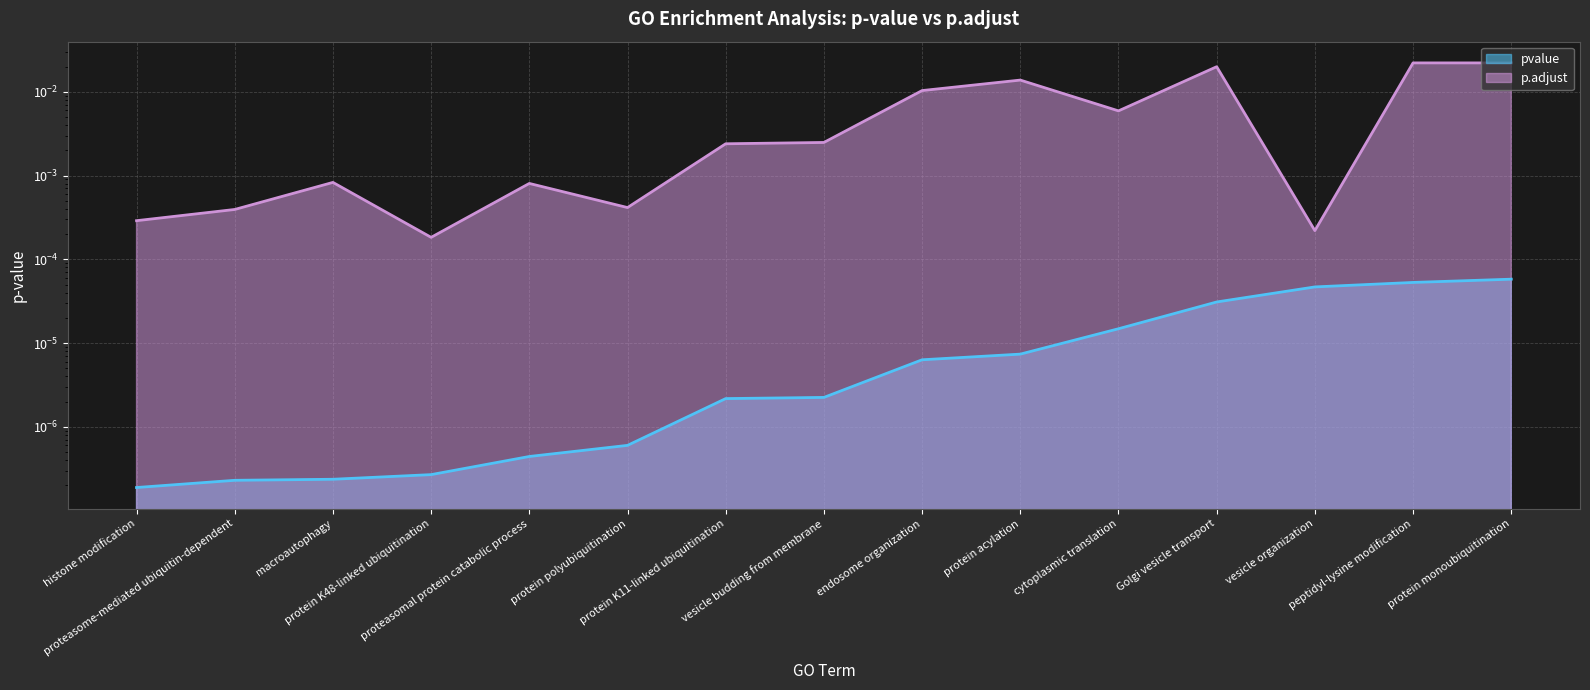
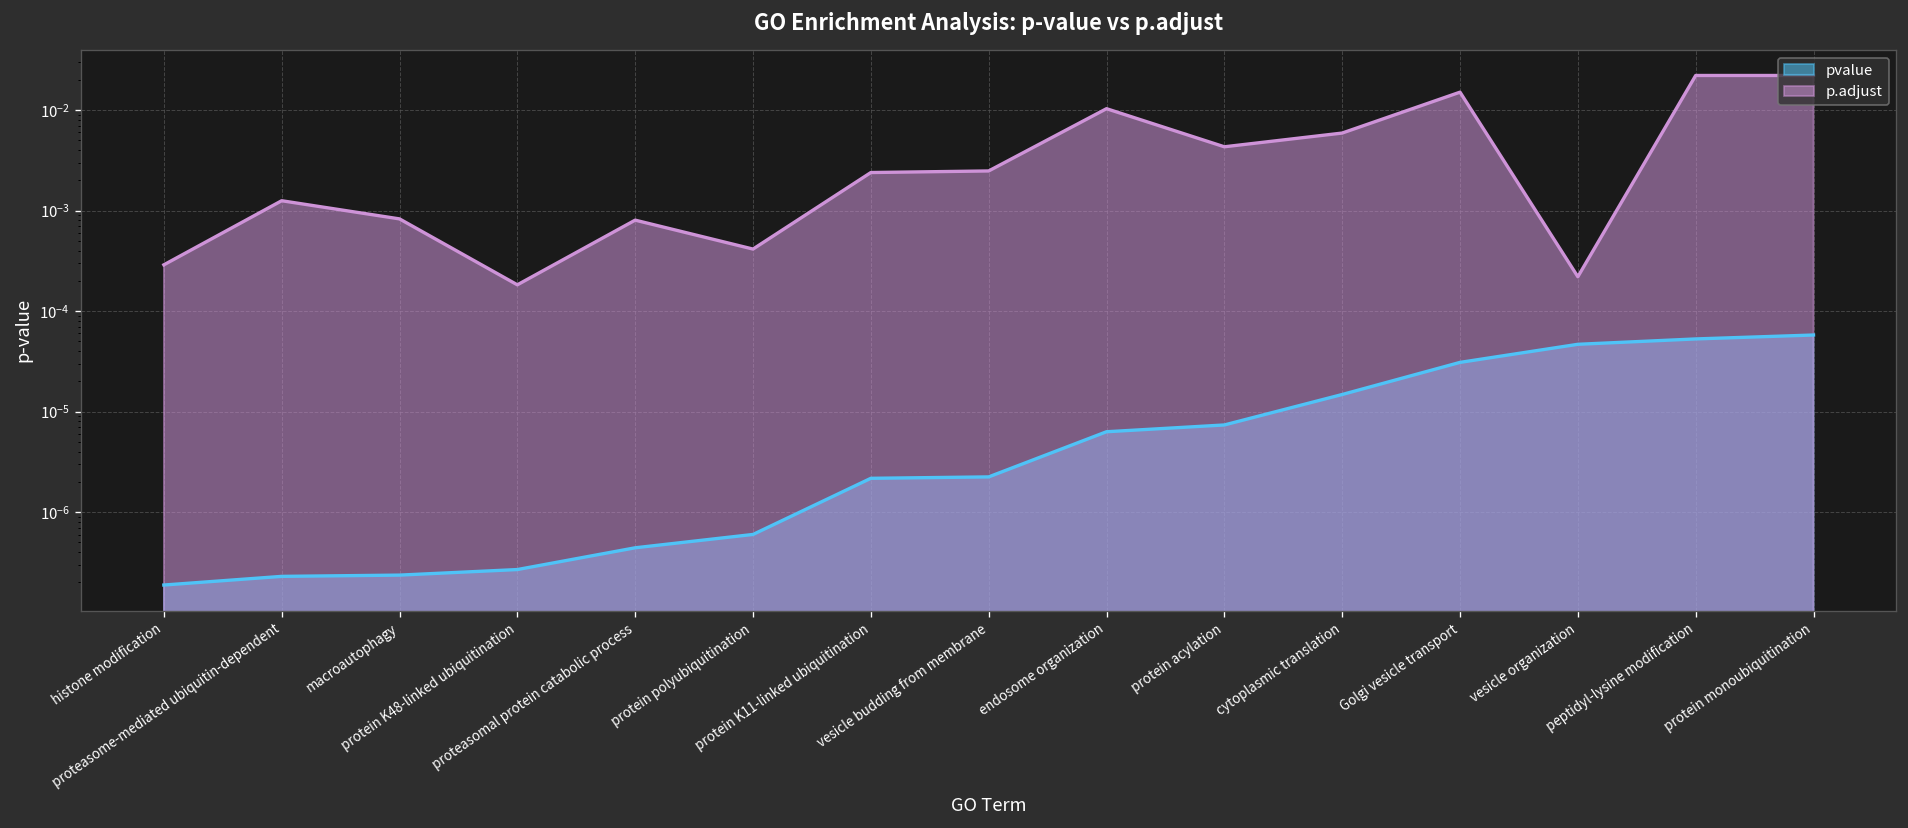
  {
    "pvalue": {
      "histone modification": 0.00000019,
      "proteasome-mediated ubiquitin-dependent": 0.00000023,
      "macroautophagy": 0.00000024,
      "protein K48-linked ubiquitination": 0.00000027,
      "proteasomal protein catabolic process": 0.0000004,
      "protein polyubiquitination": 0.0000006,
      "protein K11-linked ubiquitination": 0.0000022,
      "vesicle budding from membrane": 0.0000022,
      "endosome organization": 0.000006,
      "protein acylation": 0.000007,
      "cytoplasmic translation": 0.000015,
      "Golgi vesicle transport": 0.000031,
      "vesicle organization": 0.00005,
      "peptidyl-lysine modification": 0.00005,
      "protein monoubiquitination": 0.00006
    },
    "p.adjust": {
      "histone modification": 0.0003,
-     "proteasome-mediated ubiquitin-dependent": 0.0004,
+     "proteasome-mediated ubiquitin-dependent": 0.0013,
      "macroautophagy": 0.0008,
      "protein K48-linked ubiquitination": 0.00018,
      "proteasomal protein catabolic process": 0.0008,
      "protein polyubiquitination": 0.0004,
      "protein K11-linked ubiquitination": 0.0024,
      "vesicle budding from membrane": 0.0025,
      "endosome organization": 0.010,
-     "protein acylation": 0.014,
+     "protein acylation": 0.004,
      "cytoplasmic translation": 0.006,
-     "Golgi vesicle transport": 0.020,
+     "Golgi vesicle transport": 0.015,
      "vesicle organization": 0.00022,
      "peptidyl-lysine modification": 0.022
    }
  }
